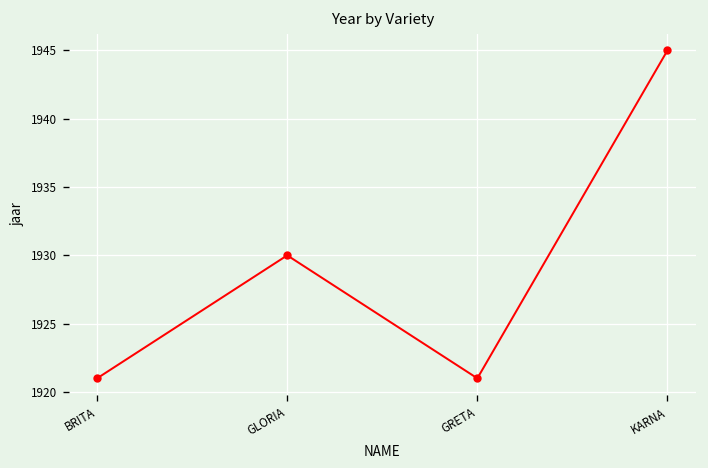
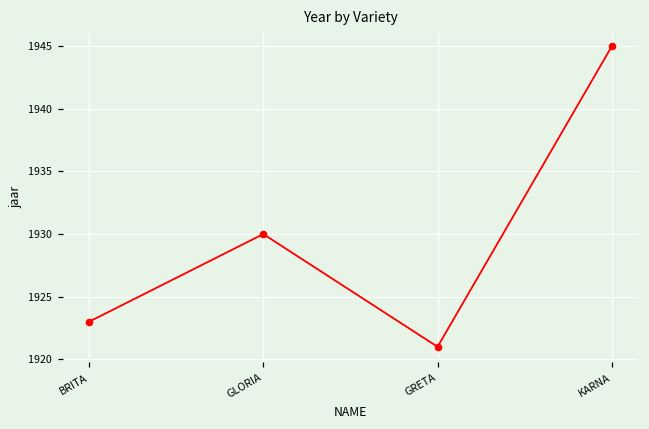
  {
-   "BRITA": 1921,
+   "BRITA": 1923,
    "GLORIA": 1930,
    "GRETA": 1921,
    "KARNA": 1945
  }
